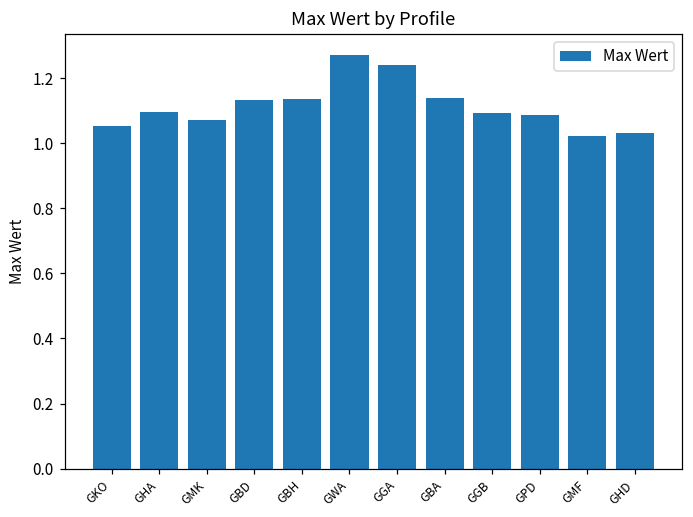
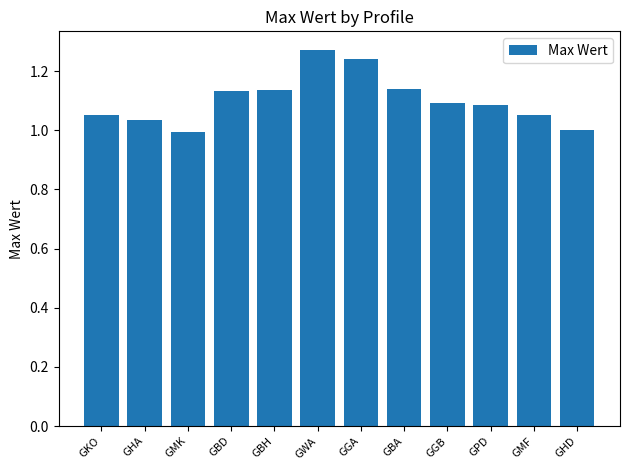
  {
    "GKO": 1.05,
-   "GHA": 1.10,
-   "GMK": 1.07,
+   "GHA": 1.04,
+   "GMK": 1.00,
    "GBD": 1.13,
    "GBH": 1.14,
    "GWA": 1.27,
    "GGA": 1.24,
    "GBA": 1.14,
    "GGB": 1.09,
    "GPD": 1.09,
-   "GMF": 1.02,
-   "GHD": 1.03
+   "GMF": 1.05,
+   "GHD": 1.00
  }
